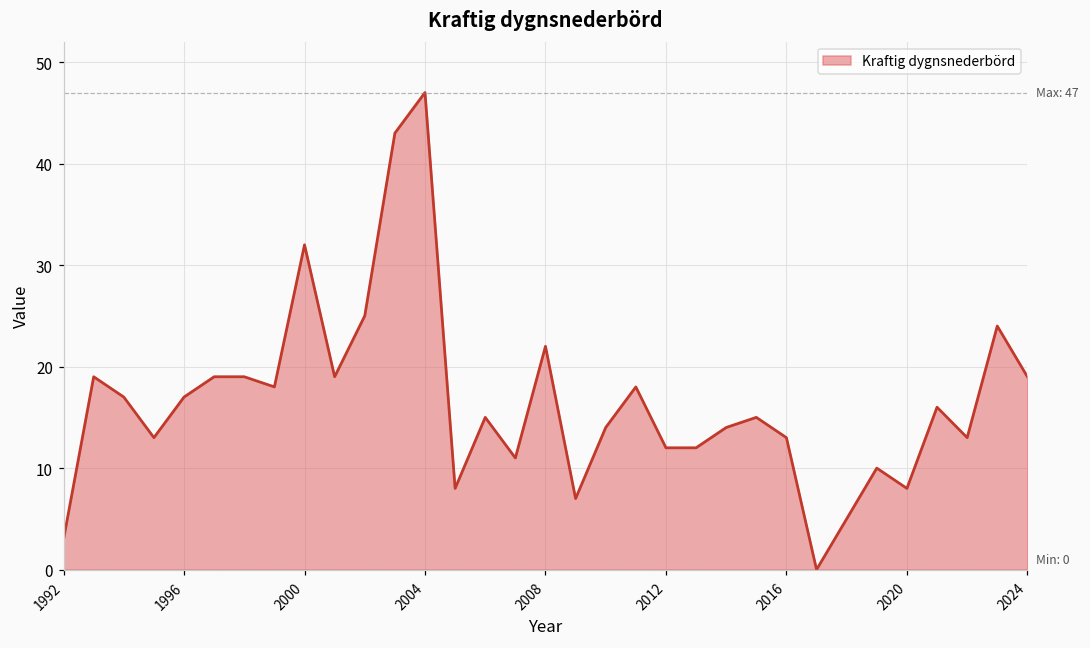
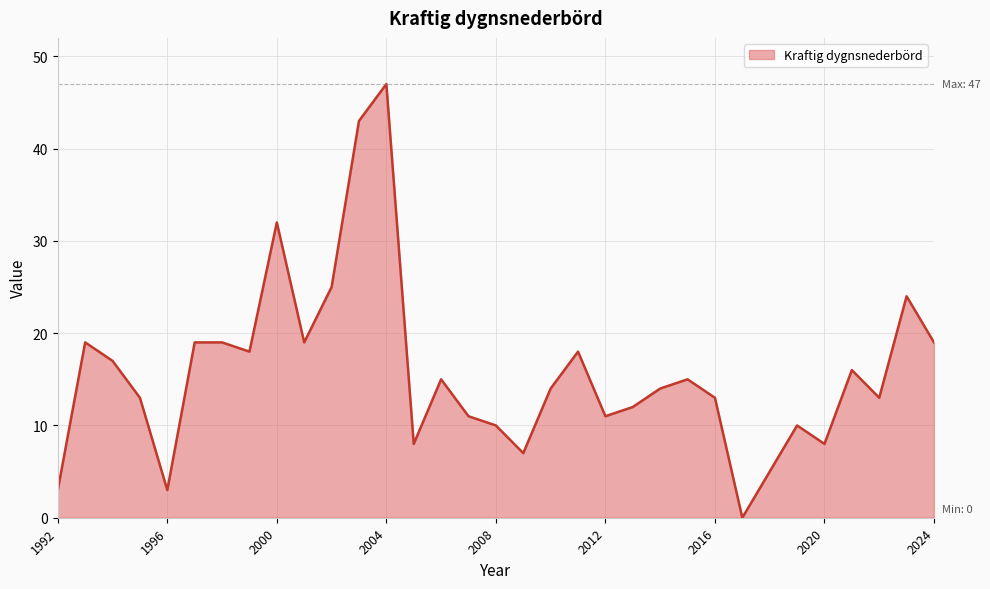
  {
    "1992": 3,
-   "1996": 17,
+   "1996": 3,
    "2000": 32,
    "2004": 47,
-   "2008": 22,
-   "2012": 12,
+   "2008": 10,
+   "2012": 11,
    "2016": 13,
    "2020": 8,
    "2024": 19
  }
